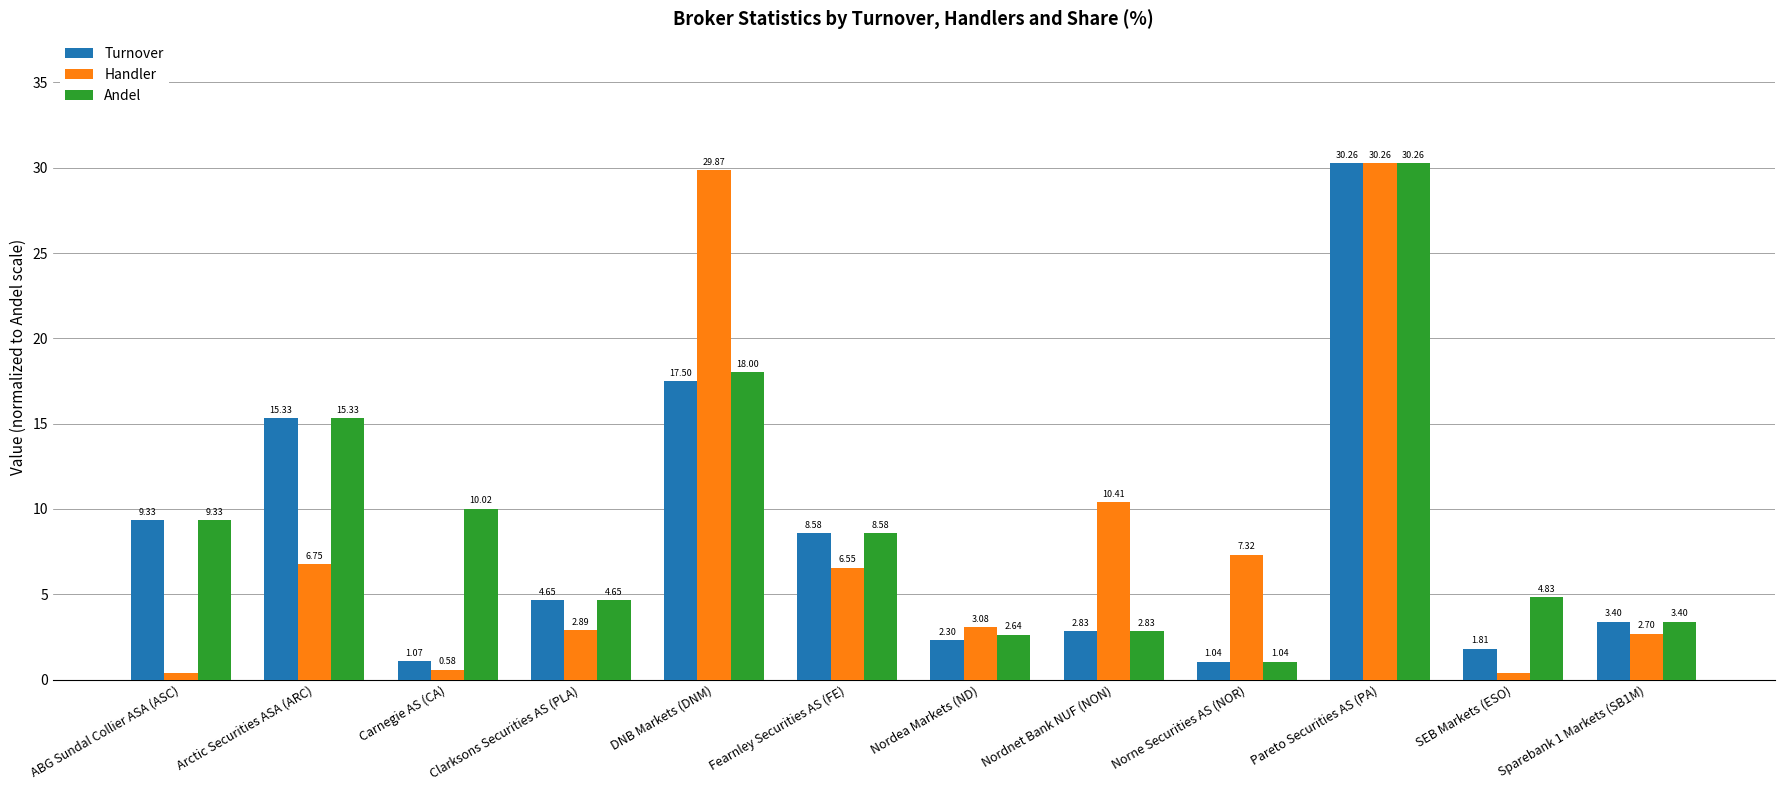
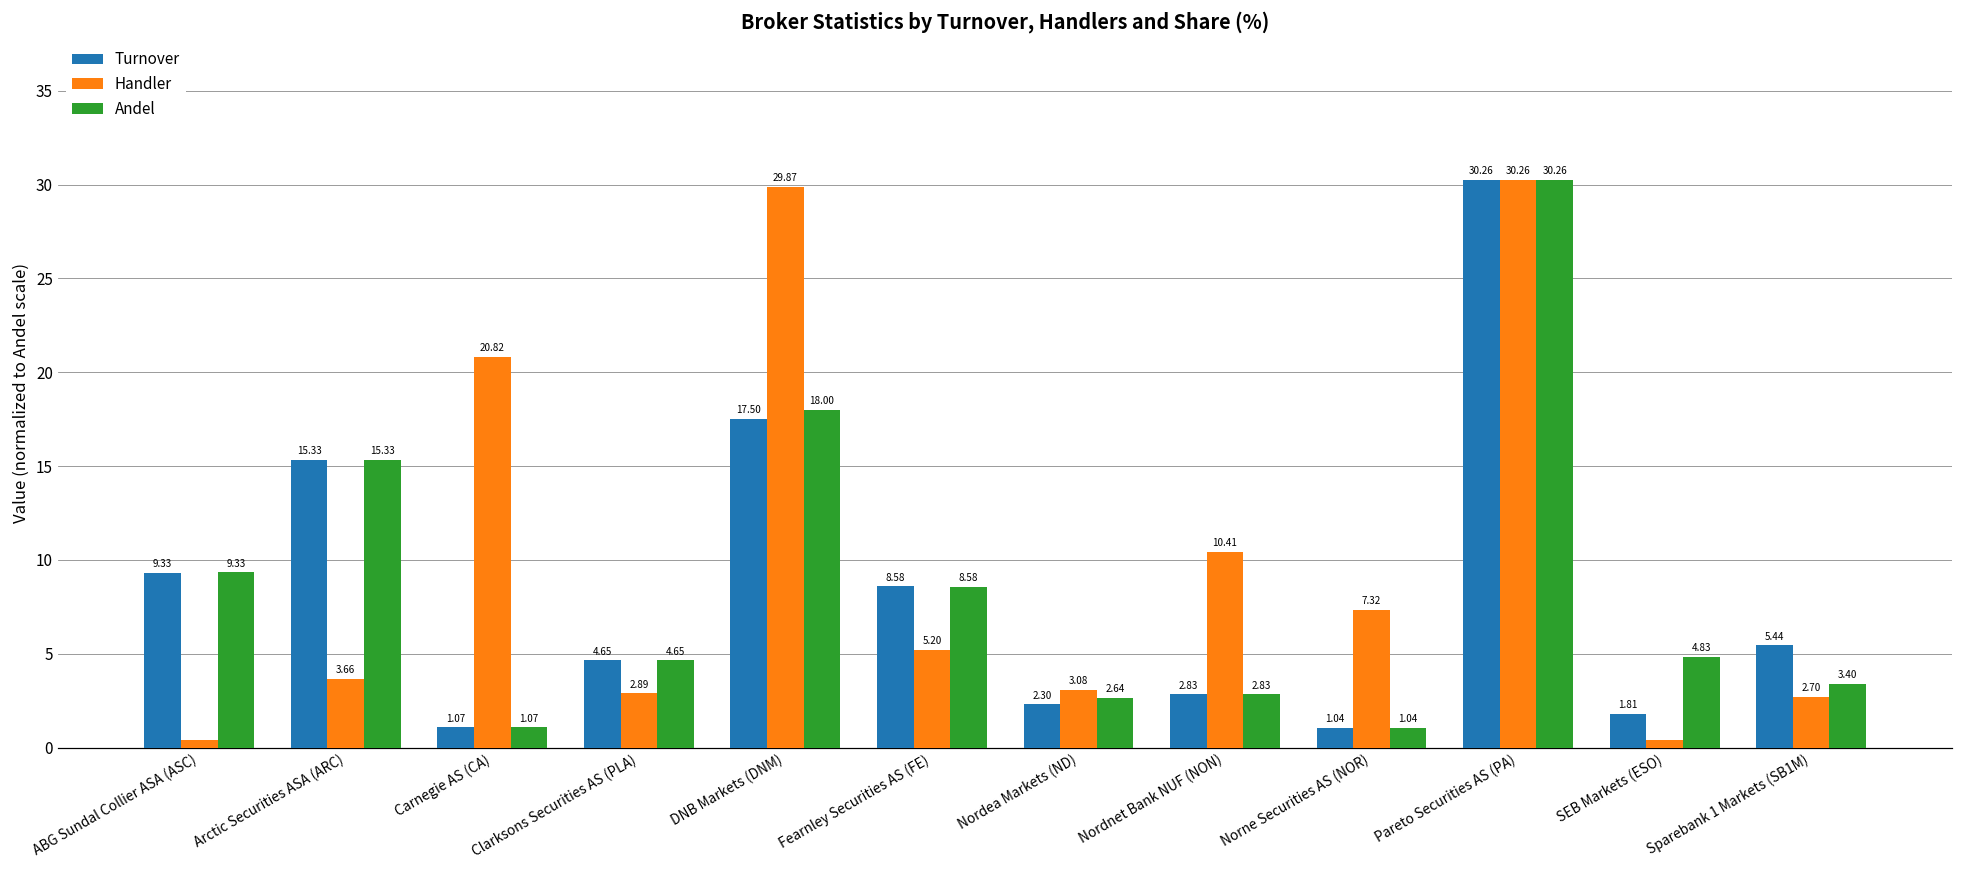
  {
    "Turnover": {
      "ABG Sundal Collier ASA (ASC)": 9.33,
      "Arctic Securities ASA (ARC)": 15.33,
      "Carnegie AS (CA)": 1.07,
      "Clarksons Securities AS (PLA)": 4.65,
      "DNB Markets (DNM)": 17.50,
      "Fearnley Securities AS (FE)": 8.58,
      "Nordea Markets (ND)": 2.30,
      "Nordnet Bank NUF (NON)": 2.83,
      "Norne Securities AS (NOR)": 1.04,
      "Pareto Securities AS (PA)": 30.26,
      "SEB Markets (ESO)": 1.81,
-     "Sparebank 1 Markets (SB1M)": 3.40
+     "Sparebank 1 Markets (SB1M)": 5.44
    },
    "Handler": {
-     "Arctic Securities ASA (ARC)": 6.75,
-     "Carnegie AS (CA)": 0.58,
+     "Arctic Securities ASA (ARC)": 3.66,
+     "Carnegie AS (CA)": 20.82,
      "Clarksons Securities AS (PLA)": 2.89,
      "DNB Markets (DNM)": 29.87,
-     "Fearnley Securities AS (FE)": 6.55,
+     "Fearnley Securities AS (FE)": 5.20,
      "Nordea Markets (ND)": 3.08,
      "Nordnet Bank NUF (NON)": 10.41,
      "Norne Securities AS (NOR)": 7.32,
      "Pareto Securities AS (PA)": 30.26,
      "Sparebank 1 Markets (SB1M)": 2.70
    },
    "Andel": {
      "ABG Sundal Collier ASA (ASC)": 9.33,
      "Arctic Securities ASA (ARC)": 15.33,
-     "Carnegie AS (CA)": 10.02,
+     "Carnegie AS (CA)": 1.07,
      "Clarksons Securities AS (PLA)": 4.65,
      "DNB Markets (DNM)": 18.00,
      "Fearnley Securities AS (FE)": 8.58,
      "Nordea Markets (ND)": 2.64,
      "Nordnet Bank NUF (NON)": 2.83,
      "Norne Securities AS (NOR)": 1.04,
      "Pareto Securities AS (PA)": 30.26,
      "SEB Markets (ESO)": 4.83,
      "Sparebank 1 Markets (SB1M)": 3.40
    }
  }
